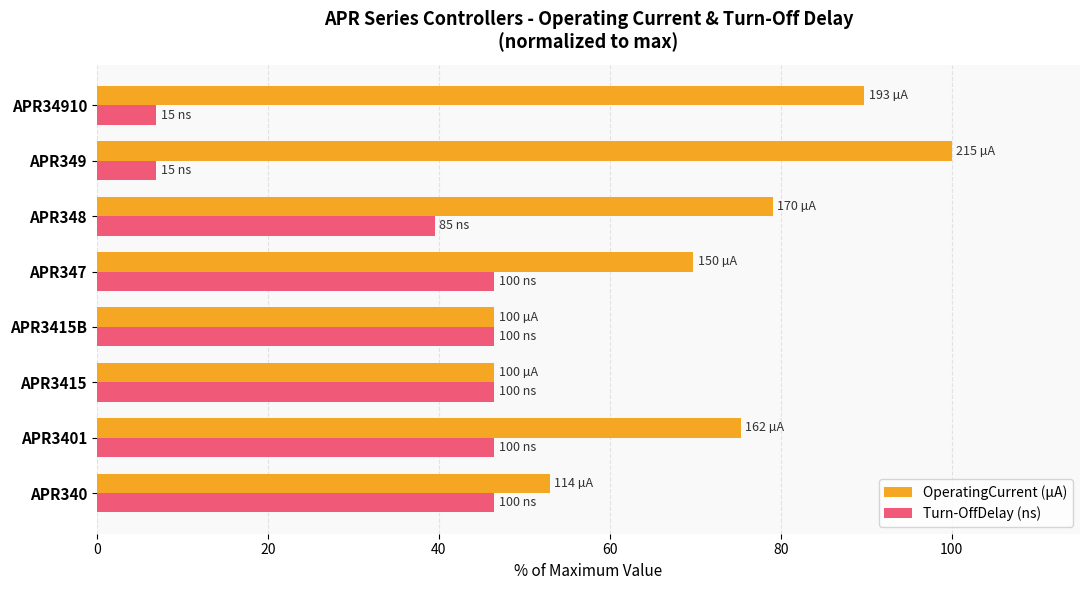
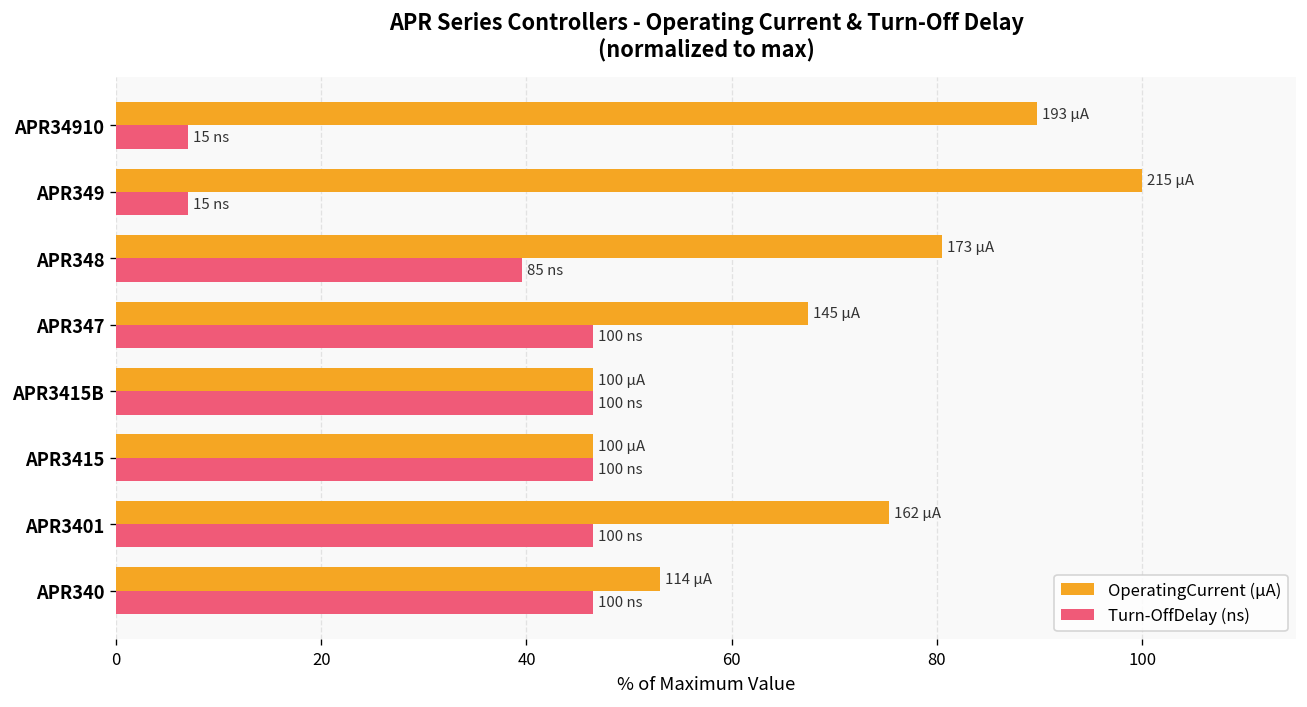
  {
    "OperatingCurrent (µA)": {
-     "APR348": 170,
-     "APR347": 150
+     "APR348": 173,
+     "APR347": 145
    }
  }
